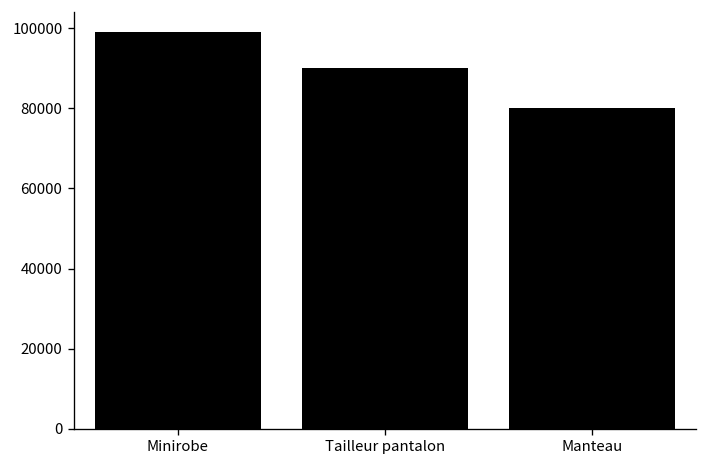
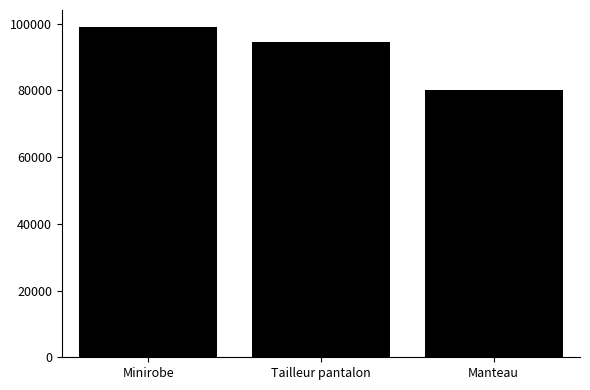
  {
    "Minirobe": 99000,
-   "Tailleur pantalon": 90000,
+   "Tailleur pantalon": 95000,
    "Manteau": 80000
  }
